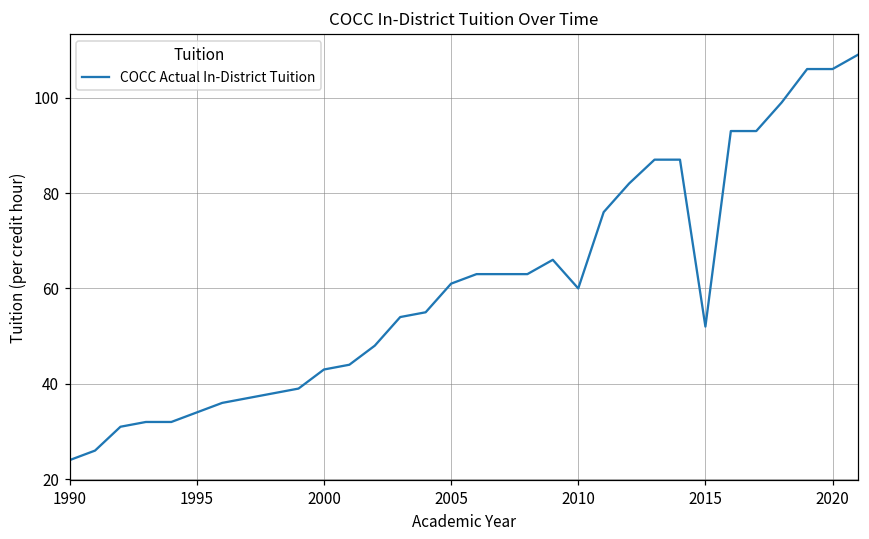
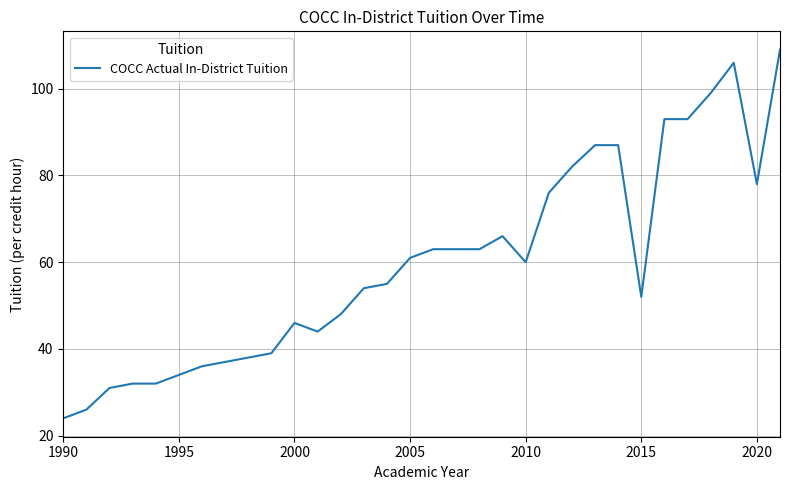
  {
    "1990": 24,
    "1995": 34,
-   "2000": 43,
+   "2000": 46,
    "2005": 61,
    "2010": 60,
    "2015": 52,
-   "2020": 106
+   "2020": 78
  }
